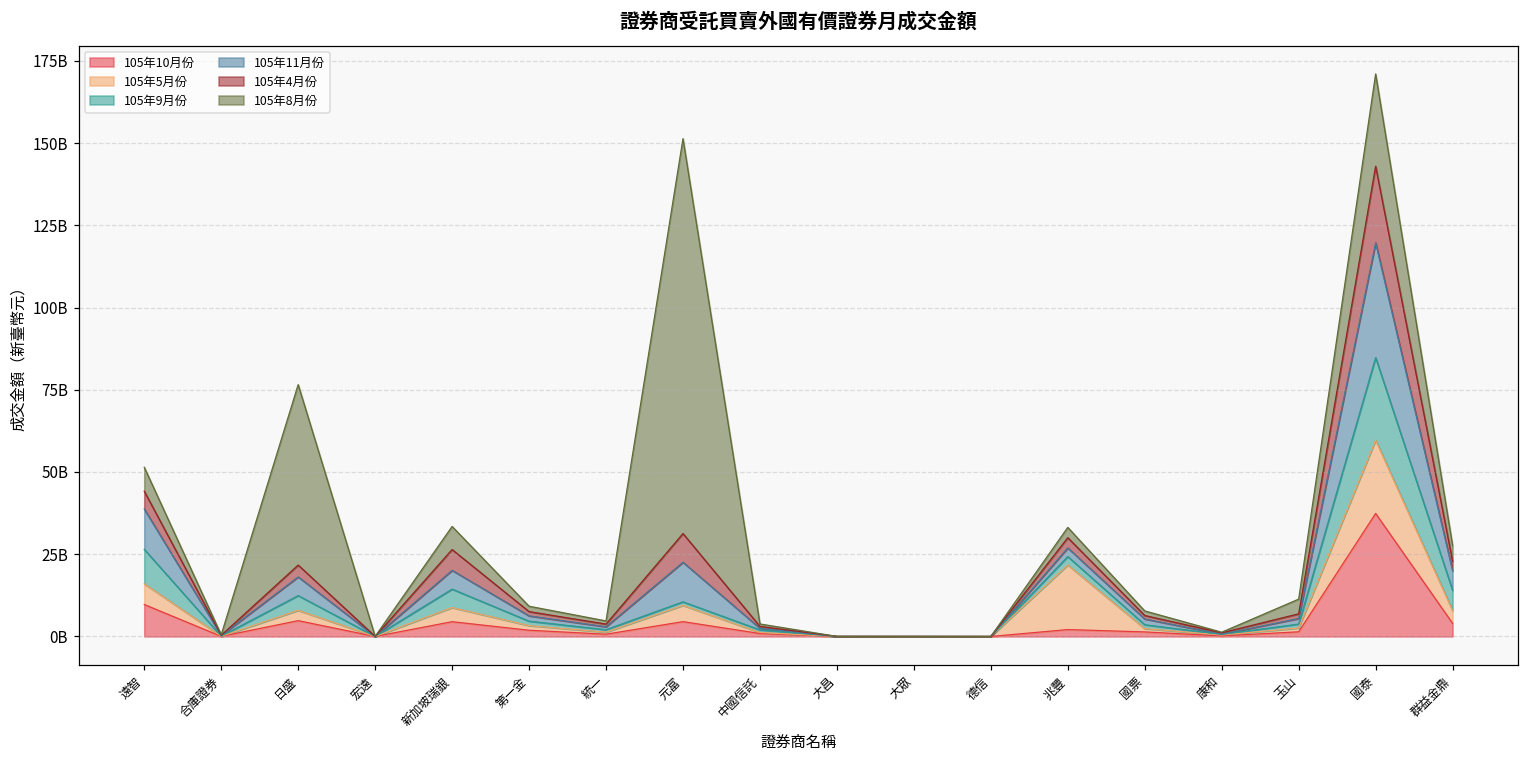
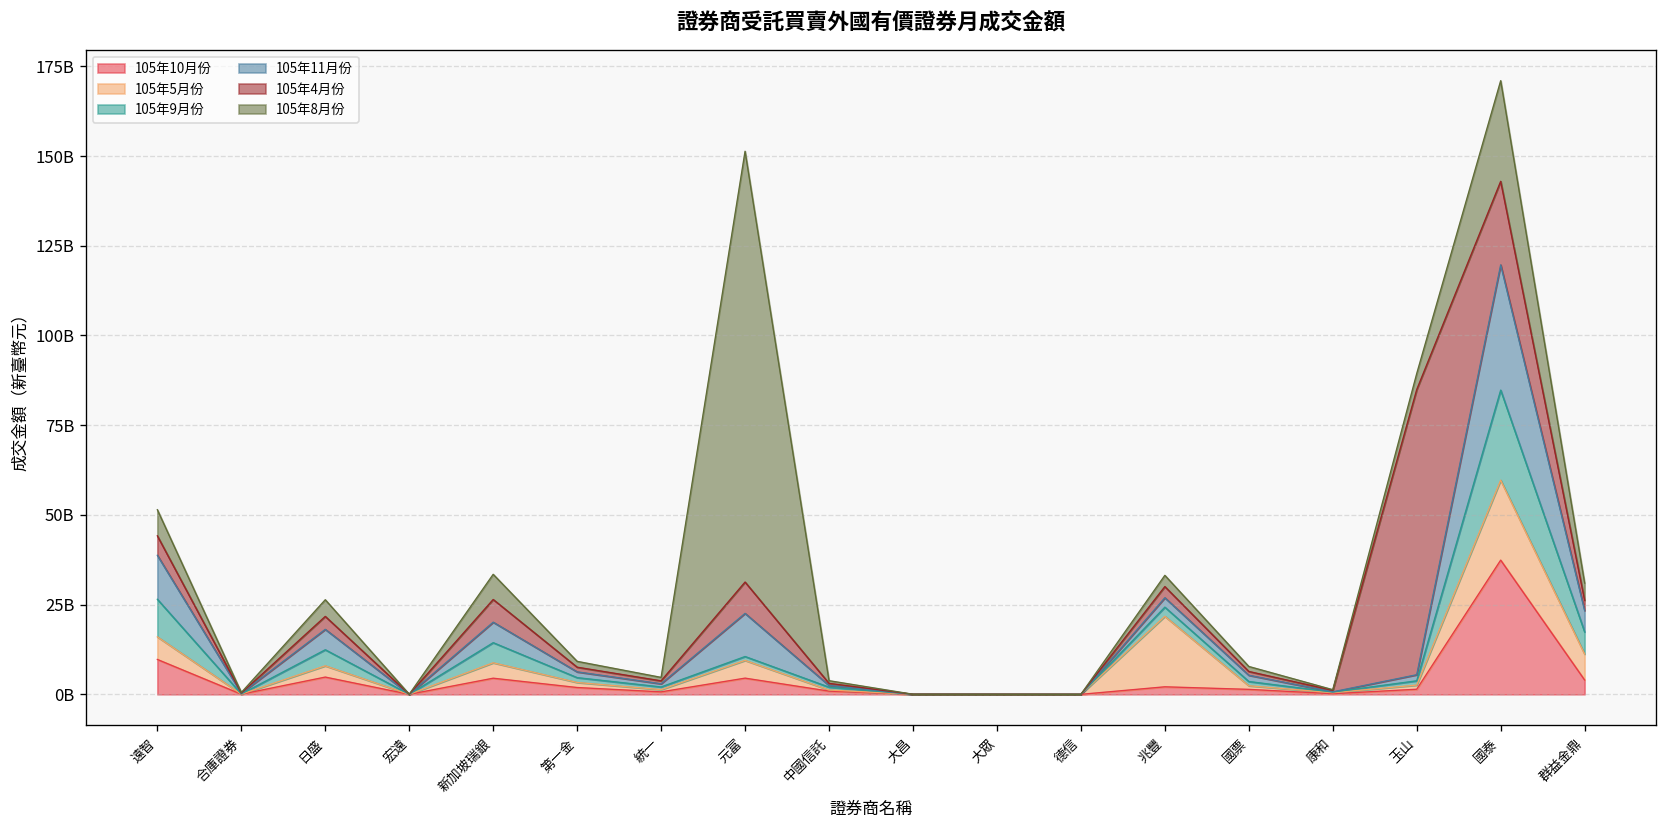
  {
    "105年10月份": {
      "遠智": 10000000000,
      "日盛": 5000000000,
      "新加坡瑞銀": 4000000000,
      "第一金": 2000000000,
      "元富": 5000000000,
      "兆豐": 2000000000,
      "國票": 1000000000,
      "玉山": 1000000000,
      "國泰": 37000000000,
      "群益金鼎": 4000000000
    },
    "105年5月份": {
      "遠智": 6000000000,
      "日盛": 3000000000,
      "新加坡瑞銀": 4000000000,
      "第一金": 1000000000,
      "元富": 5000000000,
      "兆豐": 20000000000,
      "國票": 1000000000,
      "玉山": 1000000000,
      "國泰": 22000000000,
-     "群益金鼎": 4000000000
+     "群益金鼎": 7000000000
    },
    "105年4月份": {
      "遠智": 5000000000,
      "日盛": 4000000000,
      "新加坡瑞銀": 6000000000,
      "第一金": 1000000000,
      "元富": 9000000000,
      "兆豐": 3000000000,
      "國票": 1000000000,
-     "玉山": 1000000000,
+     "玉山": 79000000000,
      "國泰": 23000000000,
      "群益金鼎": 3000000000
    },
    "105年8月份": {
      "遠智": 7000000000,
-     "日盛": 55000000000,
+     "日盛": 5000000000,
      "新加坡瑞銀": 7000000000,
      "第一金": 2000000000,
      "統一": 1000000000,
      "元富": 120000000000,
      "兆豐": 3000000000,
      "國票": 1000000000,
      "玉山": 4000000000,
      "國泰": 28000000000,
      "群益金鼎": 5000000000
    }
  }
